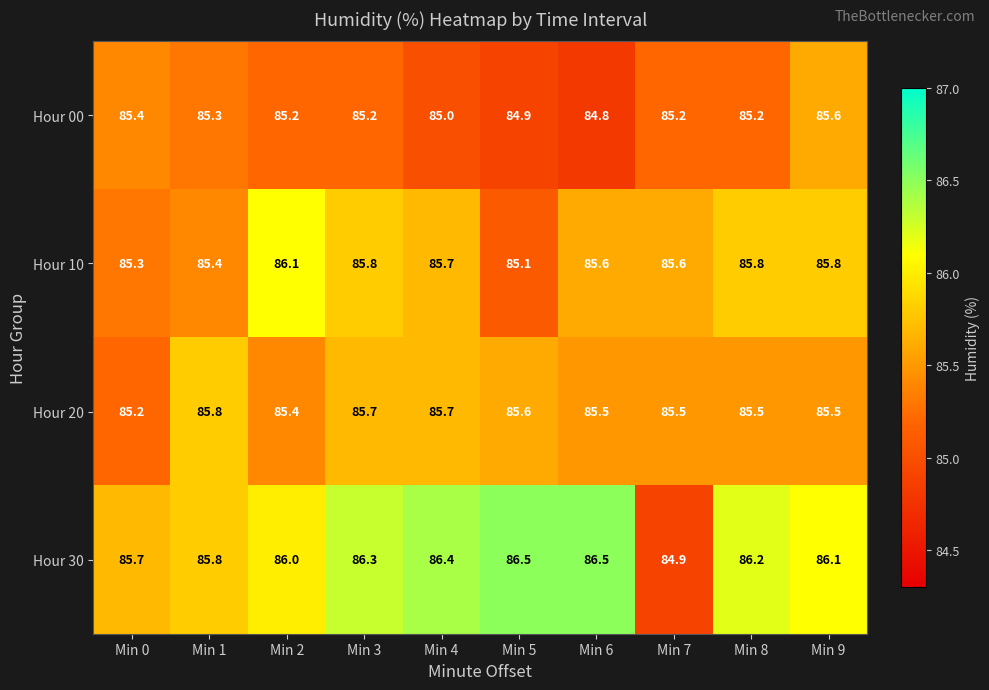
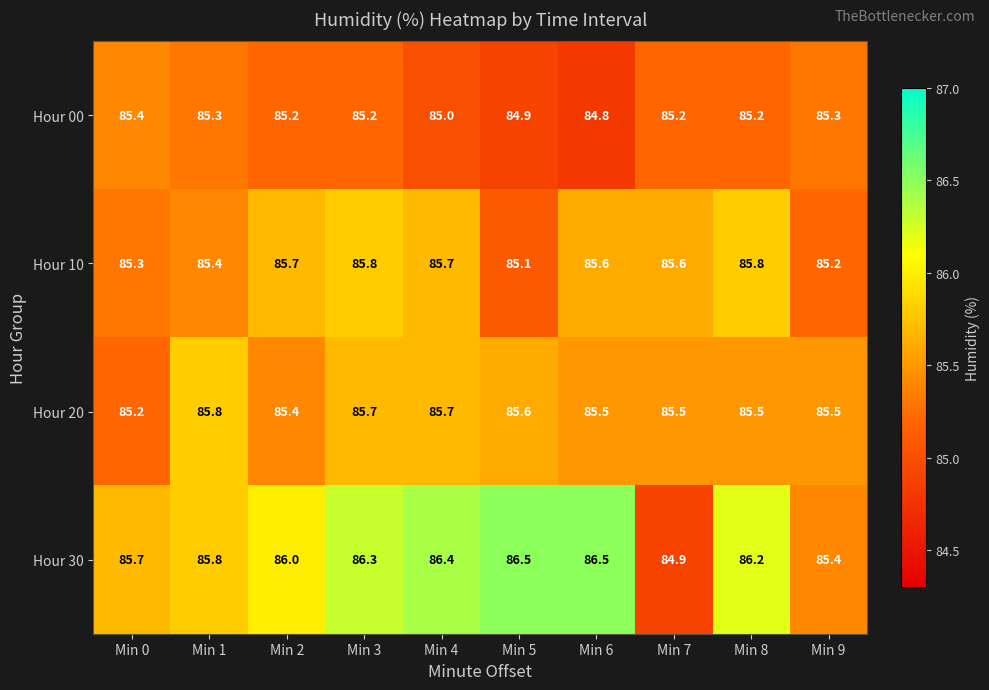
  {
    "Hour 00": {
      "Min 0": 85.4,
      "Min 1": 85.3,
      "Min 2": 85.2,
      "Min 3": 85.2,
      "Min 4": 85.0,
      "Min 5": 84.9,
      "Min 6": 84.8,
      "Min 7": 85.2,
      "Min 8": 85.2,
-     "Min 9": 85.6
+     "Min 9": 85.3
    },
    "Hour 10": {
      "Min 0": 85.3,
      "Min 1": 85.4,
-     "Min 2": 86.1,
+     "Min 2": 85.7,
      "Min 3": 85.8,
      "Min 4": 85.7,
      "Min 5": 85.1,
      "Min 6": 85.6,
      "Min 7": 85.6,
      "Min 8": 85.8,
-     "Min 9": 85.8
+     "Min 9": 85.2
    },
    "Hour 20": {
      "Min 0": 85.2,
      "Min 1": 85.8,
      "Min 2": 85.4,
      "Min 3": 85.7,
      "Min 4": 85.7,
      "Min 5": 85.6,
      "Min 6": 85.5,
      "Min 7": 85.5,
      "Min 8": 85.5,
      "Min 9": 85.5
    },
    "Hour 30": {
      "Min 0": 85.7,
      "Min 1": 85.8,
      "Min 2": 86.0,
      "Min 3": 86.3,
      "Min 4": 86.4,
      "Min 5": 86.5,
      "Min 6": 86.5,
      "Min 7": 84.9,
      "Min 8": 86.2,
-     "Min 9": 86.1
+     "Min 9": 85.4
    }
  }
